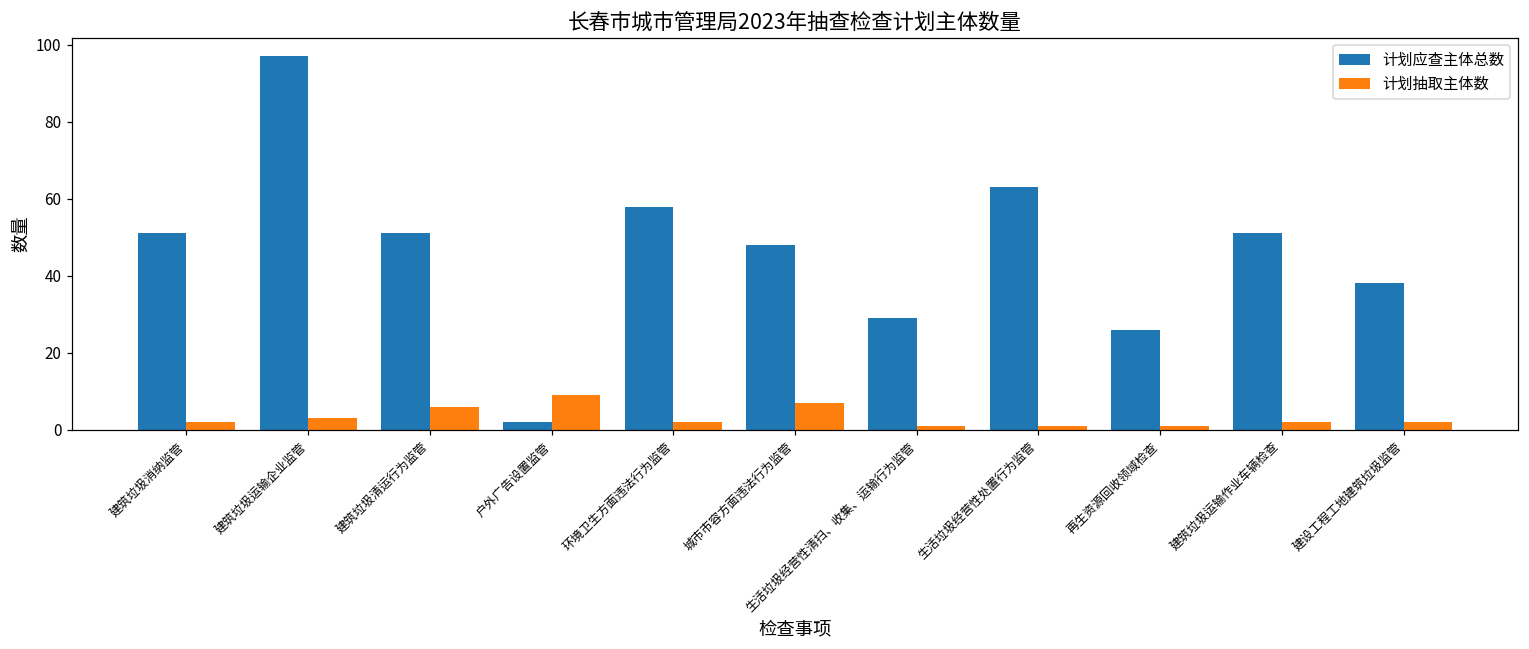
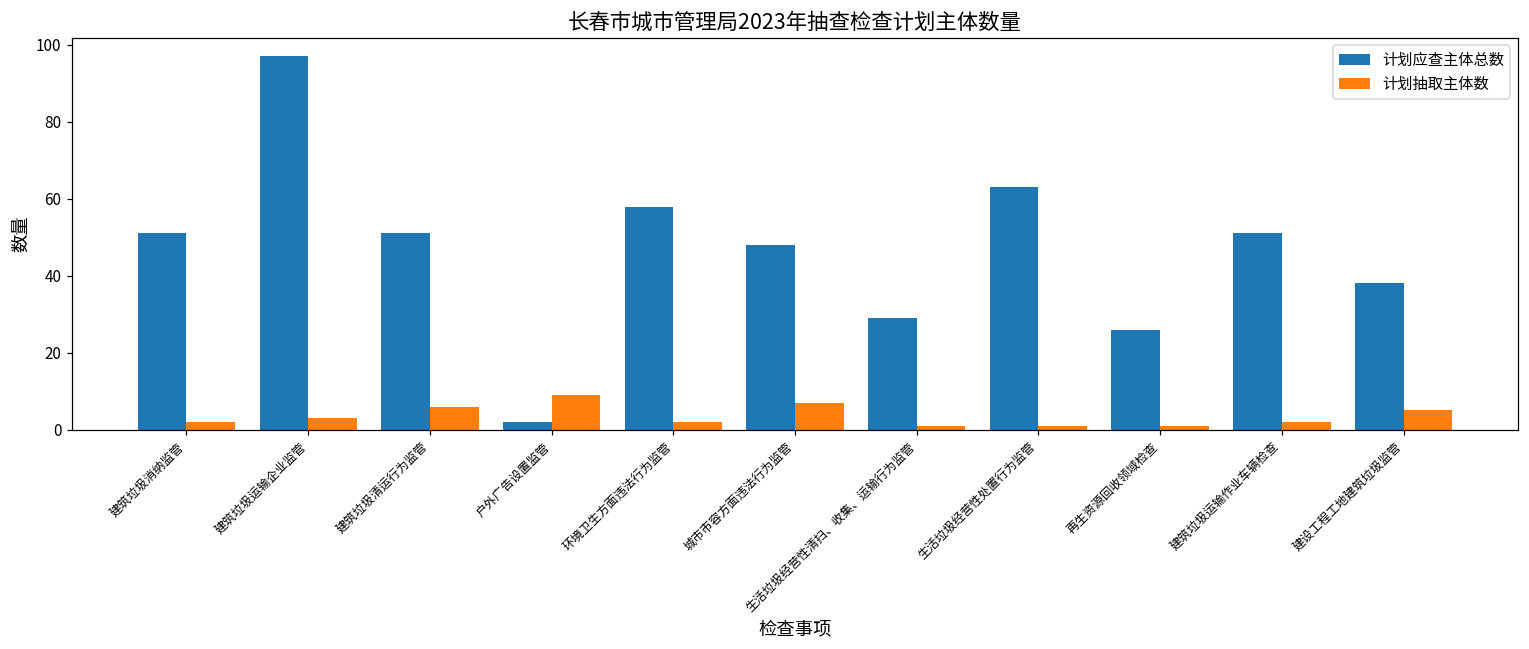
  {
    "计划应查主体总数": {
      "建筑垃圾消纳监管": 51,
      "建筑垃圾运输企业监管": 97,
      "建筑垃圾清运行为监管": 51,
      "户外广告设置监管": 2,
      "环境卫生方面违法行为监管": 58,
      "城市市容方面违法行为监管": 48,
      "生活垃圾经营性清扫、收集、运输行为监管": 29,
      "生活垃圾经营性处置行为监管": 63,
      "再生资源回收领域检查": 26,
      "建筑垃圾运输作业车辆检查": 51,
      "建设工程工地建筑垃圾监管": 38
    },
    "计划抽取主体数": {
      "建筑垃圾消纳监管": 2,
      "建筑垃圾运输企业监管": 3,
      "建筑垃圾清运行为监管": 6,
      "户外广告设置监管": 9,
      "环境卫生方面违法行为监管": 2,
      "城市市容方面违法行为监管": 7,
      "生活垃圾经营性清扫、收集、运输行为监管": 1,
      "生活垃圾经营性处置行为监管": 1,
      "再生资源回收领域检查": 1,
      "建筑垃圾运输作业车辆检查": 2,
-     "建设工程工地建筑垃圾监管": 2
+     "建设工程工地建筑垃圾监管": 5
    }
  }
